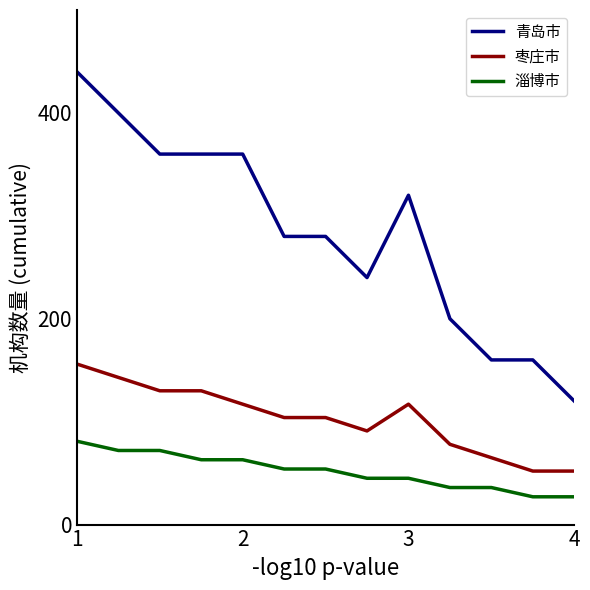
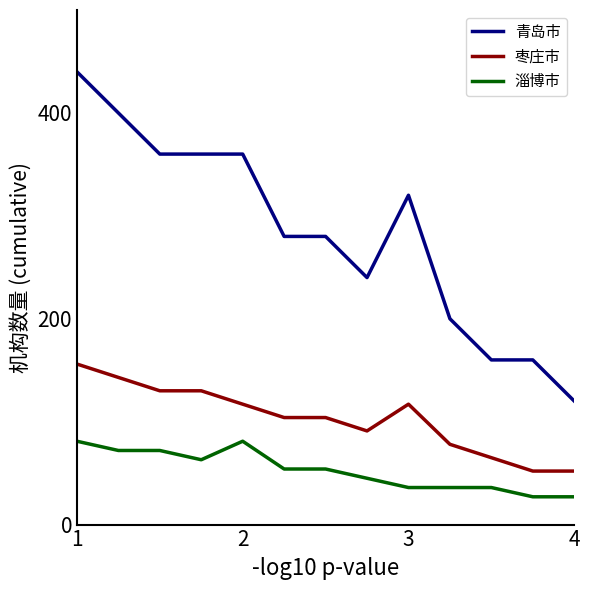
  {
    "青岛市": {
      "1": 440,
      "2": 360,
      "3": 320,
      "4": 120
    },
    "枣庄市": {
      "1": 156,
      "2": 117,
      "3": 117,
      "4": 52
    },
    "淄博市": {
      "1": 81,
-     "2": 63,
-     "3": 45,
+     "2": 81,
+     "3": 36,
      "4": 27
    }
  }
